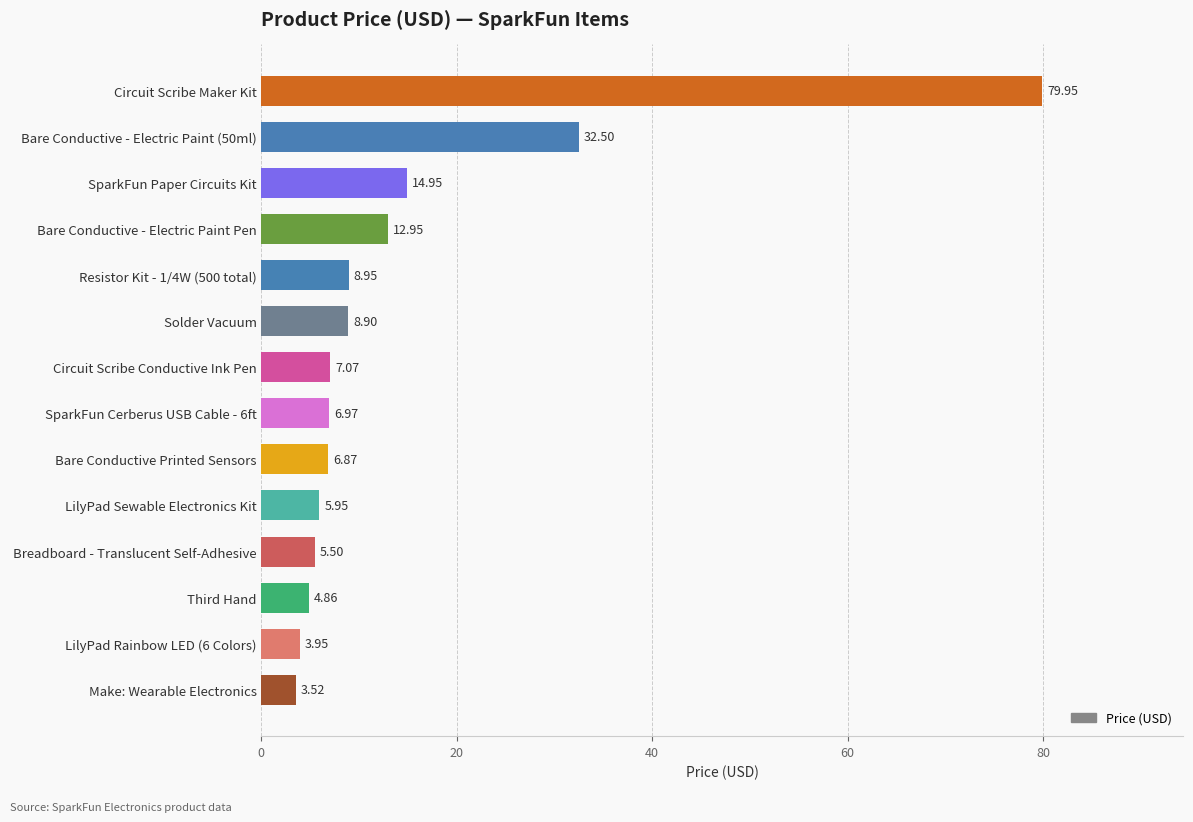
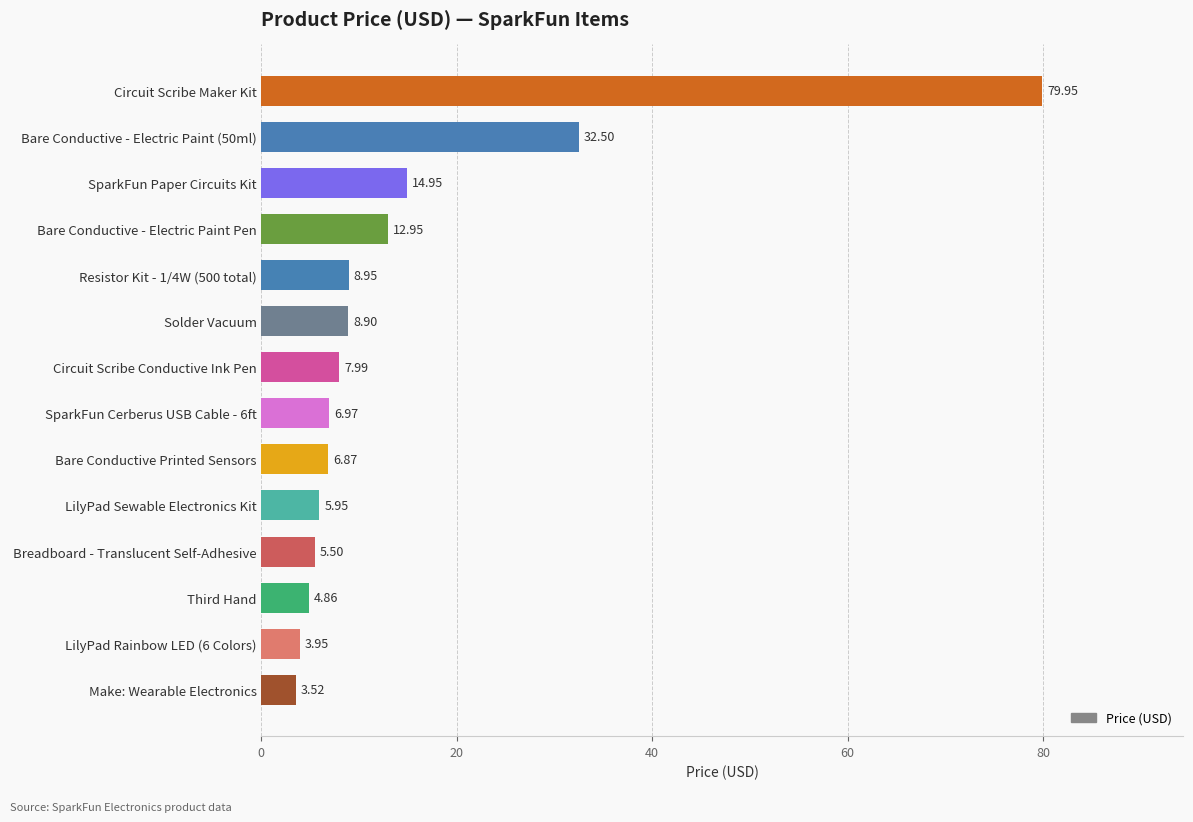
  {
    "Circuit Scribe Maker Kit": 79.95,
    "Bare Conductive - Electric Paint (50ml)": 32.50,
    "SparkFun Paper Circuits Kit": 14.95,
    "Bare Conductive - Electric Paint Pen": 12.95,
    "Resistor Kit - 1/4W (500 total)": 8.95,
    "Solder Vacuum": 8.90,
-   "Circuit Scribe Conductive Ink Pen": 7.07,
+   "Circuit Scribe Conductive Ink Pen": 7.99,
    "SparkFun Cerberus USB Cable - 6ft": 6.97,
    "Bare Conductive Printed Sensors": 6.87,
    "LilyPad Sewable Electronics Kit": 5.95,
    "Breadboard - Translucent Self-Adhesive": 5.50,
    "Third Hand": 4.86,
    "LilyPad Rainbow LED (6 Colors)": 3.95,
    "Make: Wearable Electronics": 3.52
  }
